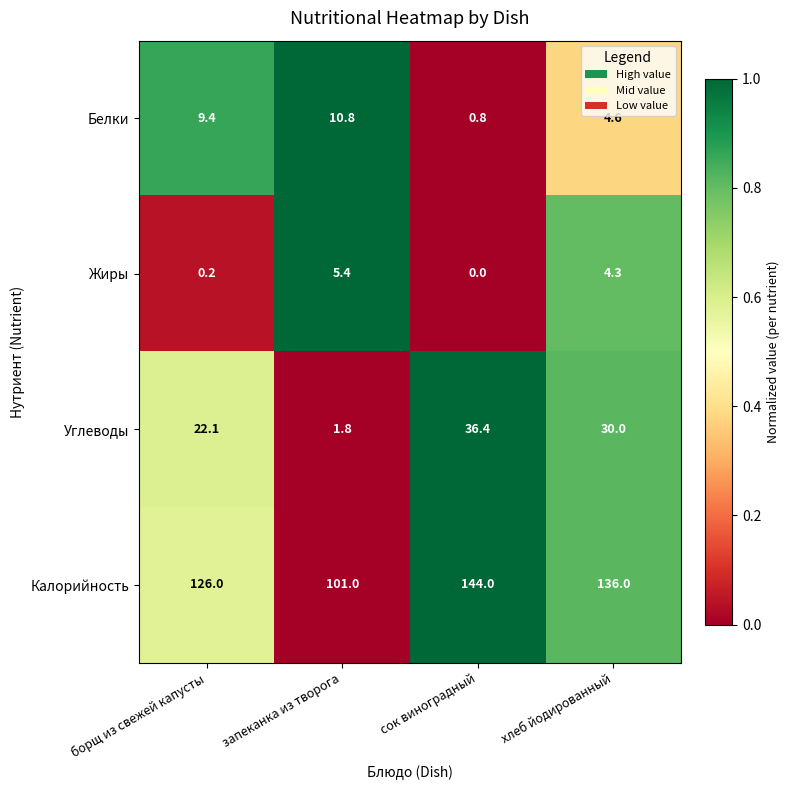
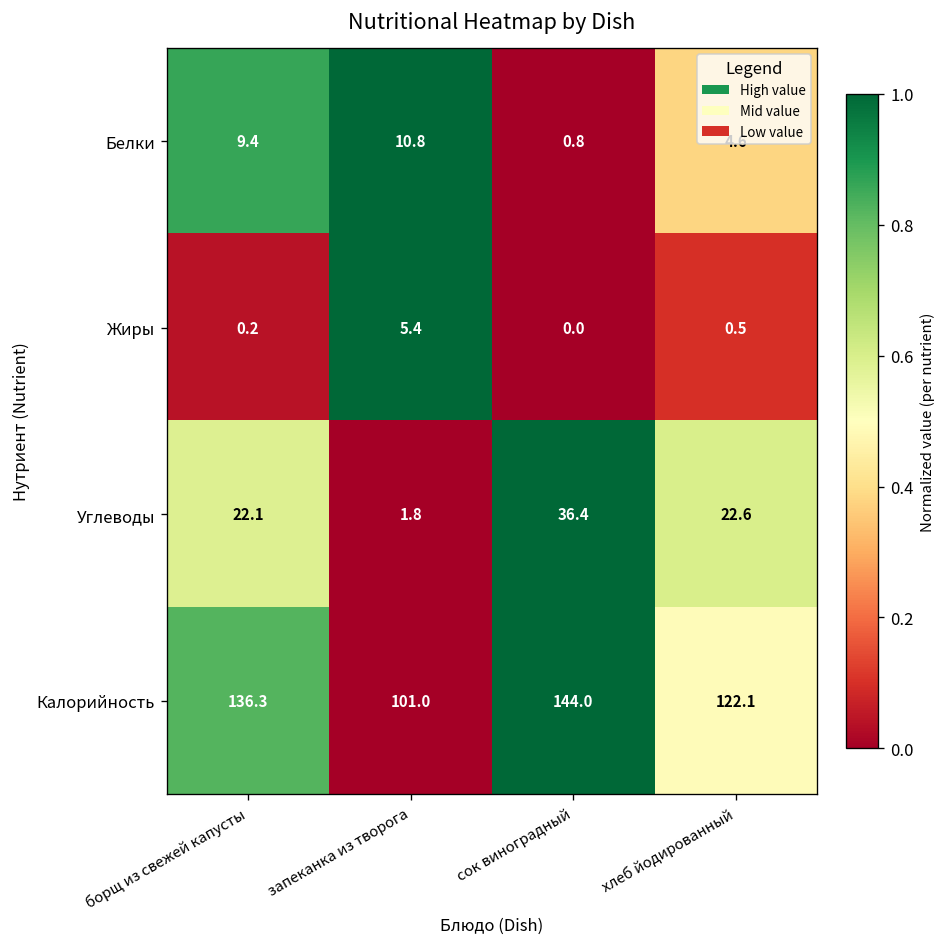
  {
    "Белки": {
      "борщ из свежей капусты": 9.4,
      "запеканка из творога": 10.8,
      "сок виноградный": 0.8
    },
    "Жиры": {
      "борщ из свежей капусты": 0.2,
      "запеканка из творога": 5.4,
      "сок виноградный": 0.0,
-     "хлеб йодированный": 4.3
+     "хлеб йодированный": 0.5
    },
    "Углеводы": {
      "борщ из свежей капусты": 22.1,
      "запеканка из творога": 1.8,
      "сок виноградный": 36.4,
-     "хлеб йодированный": 30.0
+     "хлеб йодированный": 22.6
    },
    "Калорийность": {
-     "борщ из свежей капусты": 126.0,
+     "борщ из свежей капусты": 136.3,
      "запеканка из творога": 101.0,
      "сок виноградный": 144.0,
-     "хлеб йодированный": 136.0
+     "хлеб йодированный": 122.1
    }
  }
